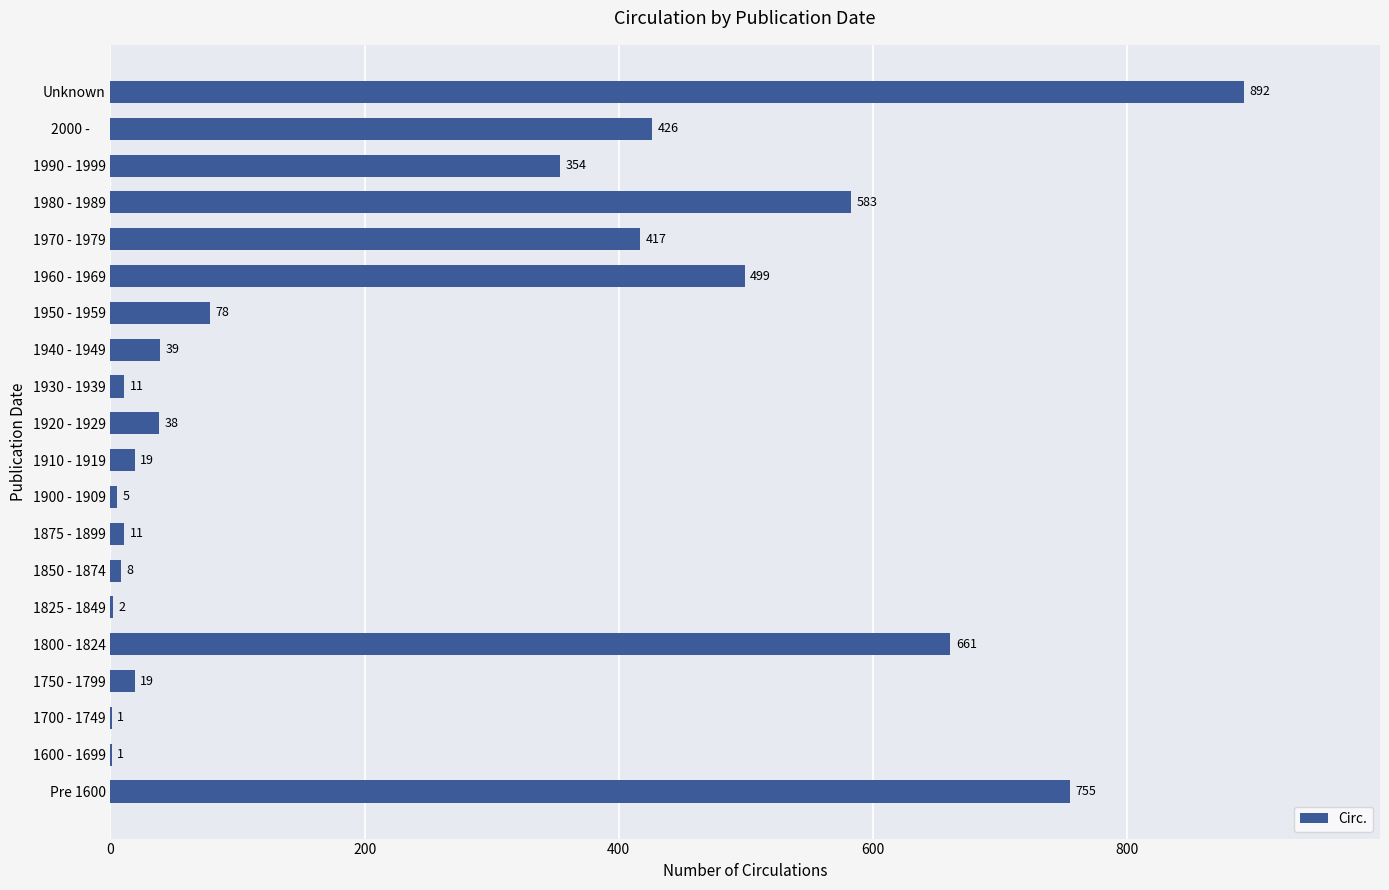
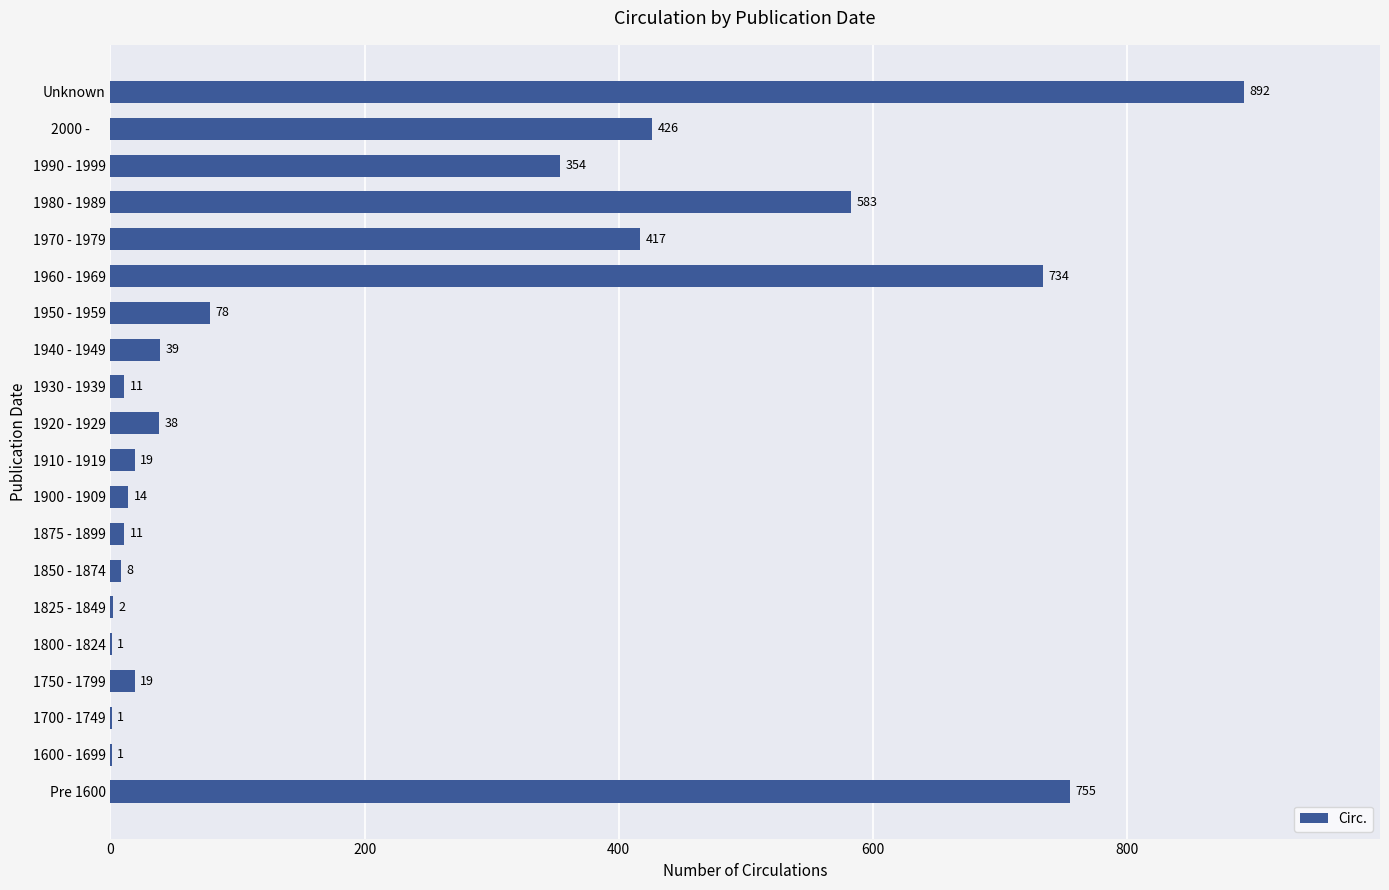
  {
    "Unknown": 892,
    "2000 -": 426,
    "1990 - 1999": 354,
    "1980 - 1989": 583,
    "1970 - 1979": 417,
-   "1960 - 1969": 499,
+   "1960 - 1969": 734,
    "1950 - 1959": 78,
    "1940 - 1949": 39,
    "1930 - 1939": 11,
    "1920 - 1929": 38,
    "1910 - 1919": 19,
-   "1900 - 1909": 5,
+   "1900 - 1909": 14,
    "1875 - 1899": 11,
    "1850 - 1874": 8,
    "1825 - 1849": 2,
-   "1800 - 1824": 661,
+   "1800 - 1824": 1,
    "1750 - 1799": 19,
    "1700 - 1749": 1,
    "1600 - 1699": 1,
    "Pre 1600": 755
  }
